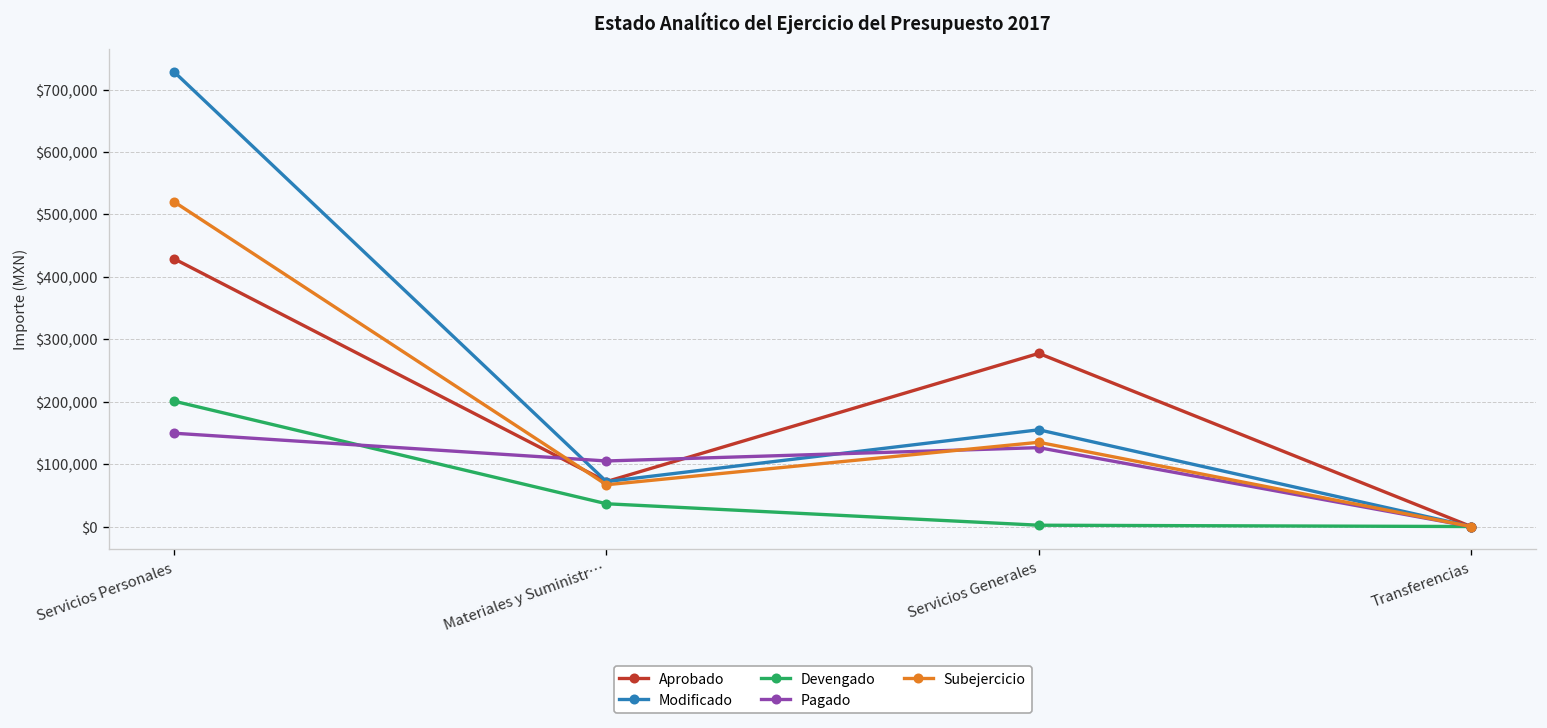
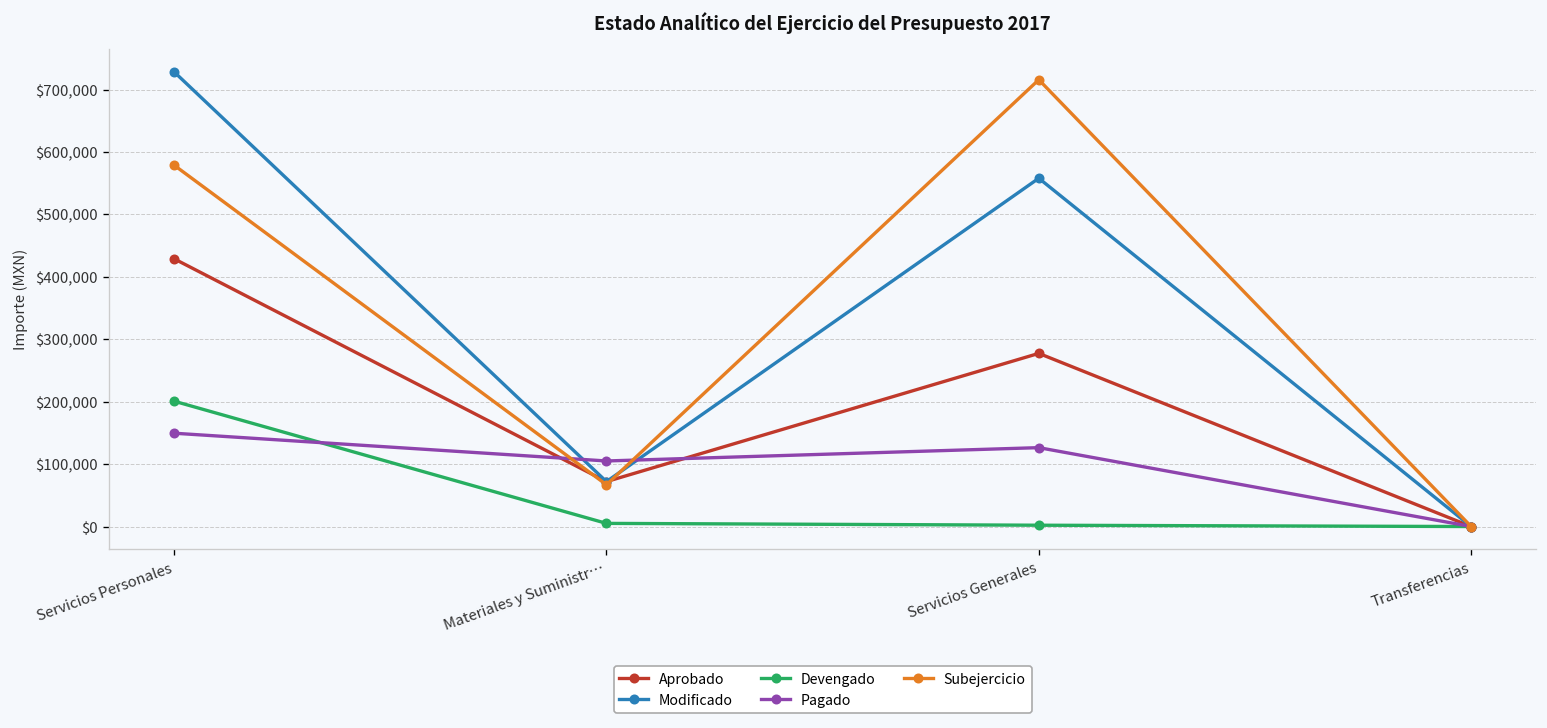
  {
    "Aprobado": {
      "Servicios Personales": "$430,000",
      "Servicios Generales": "$280,000"
    },
    "Modificado": {
      "Servicios Personales": "$730,000",
-     "Servicios Generales": "$160,000"
+     "Servicios Generales": "$560,000"
    },
    "Devengado": {
      "Servicios Personales": "$200,000",
-     "Materiales y Suministr…": "$40,000",
+     "Materiales y Suministr…": "$10,000",
      "Servicios Generales": "$0"
    },
    "Pagado": {
      "Servicios Personales": "$150,000",
      "Materiales y Suministr…": "$110,000",
      "Servicios Generales": "$130,000"
    },
    "Subejercicio": {
-     "Servicios Personales": "$520,000",
+     "Servicios Personales": "$580,000",
      "Materiales y Suministr…": "$70,000",
-     "Servicios Generales": "$140,000"
+     "Servicios Generales": "$720,000"
    }
  }
